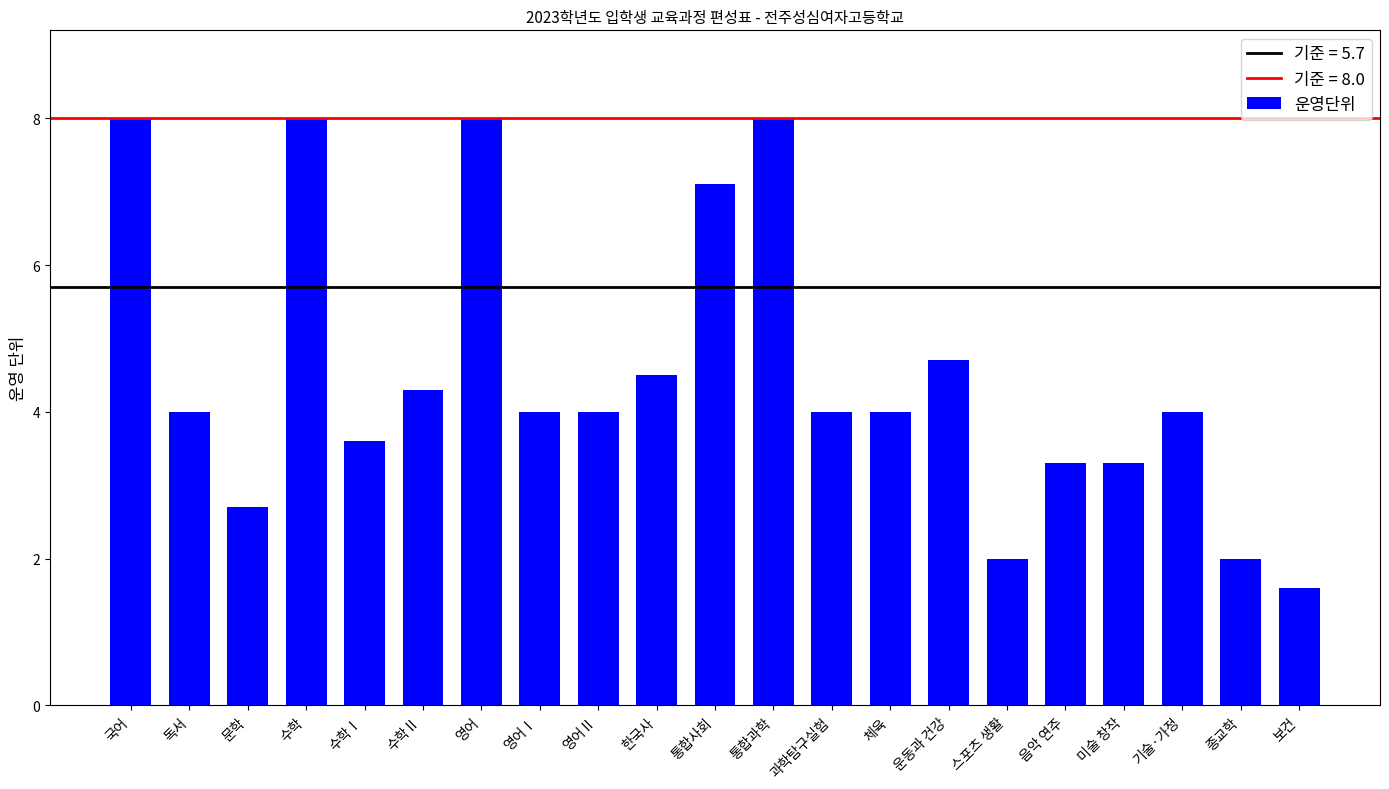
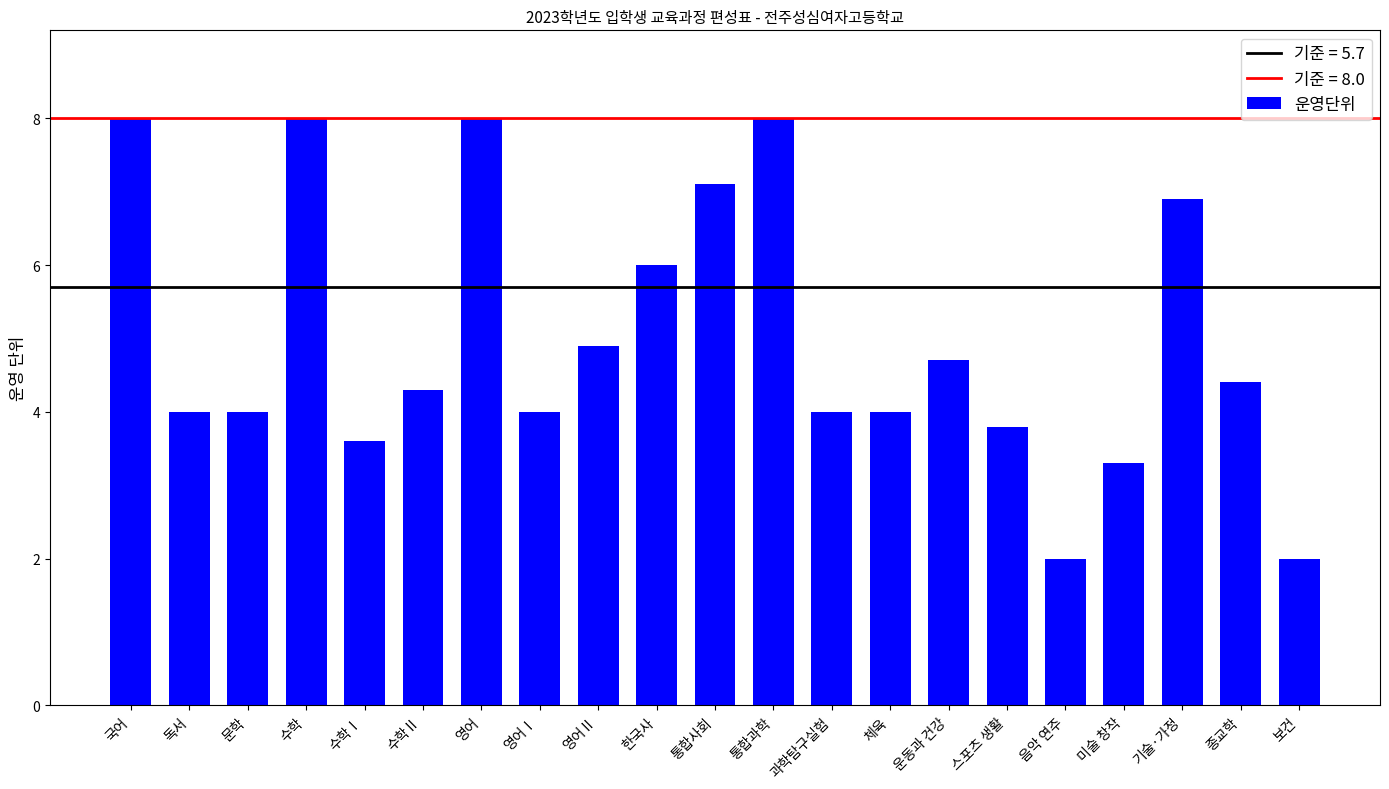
  {
    "국어": 8.0,
    "독서": 4.0,
-   "문학": 2.7,
+   "문학": 4.0,
    "수학": 8.0,
    "수학Ⅰ": 3.6,
    "수학Ⅱ": 4.3,
    "영어": 8.0,
    "영어Ⅰ": 4.0,
-   "영어Ⅱ": 4.0,
-   "한국사": 4.5,
+   "영어Ⅱ": 4.9,
+   "한국사": 6.0,
    "통합사회": 7.1,
    "통합과학": 8.0,
    "과학탐구실험": 4.0,
    "체육": 4.0,
    "운동과 건강": 4.7,
-   "스포츠 생활": 2.0,
-   "음악 연주": 3.3,
+   "스포츠 생활": 3.8,
+   "음악 연주": 2.0,
    "미술 창작": 3.3,
-   "기술·가정": 4.0,
-   "종교학": 2.0,
-   "보건": 1.6
+   "기술·가정": 6.9,
+   "종교학": 4.4,
+   "보건": 2.0
  }
